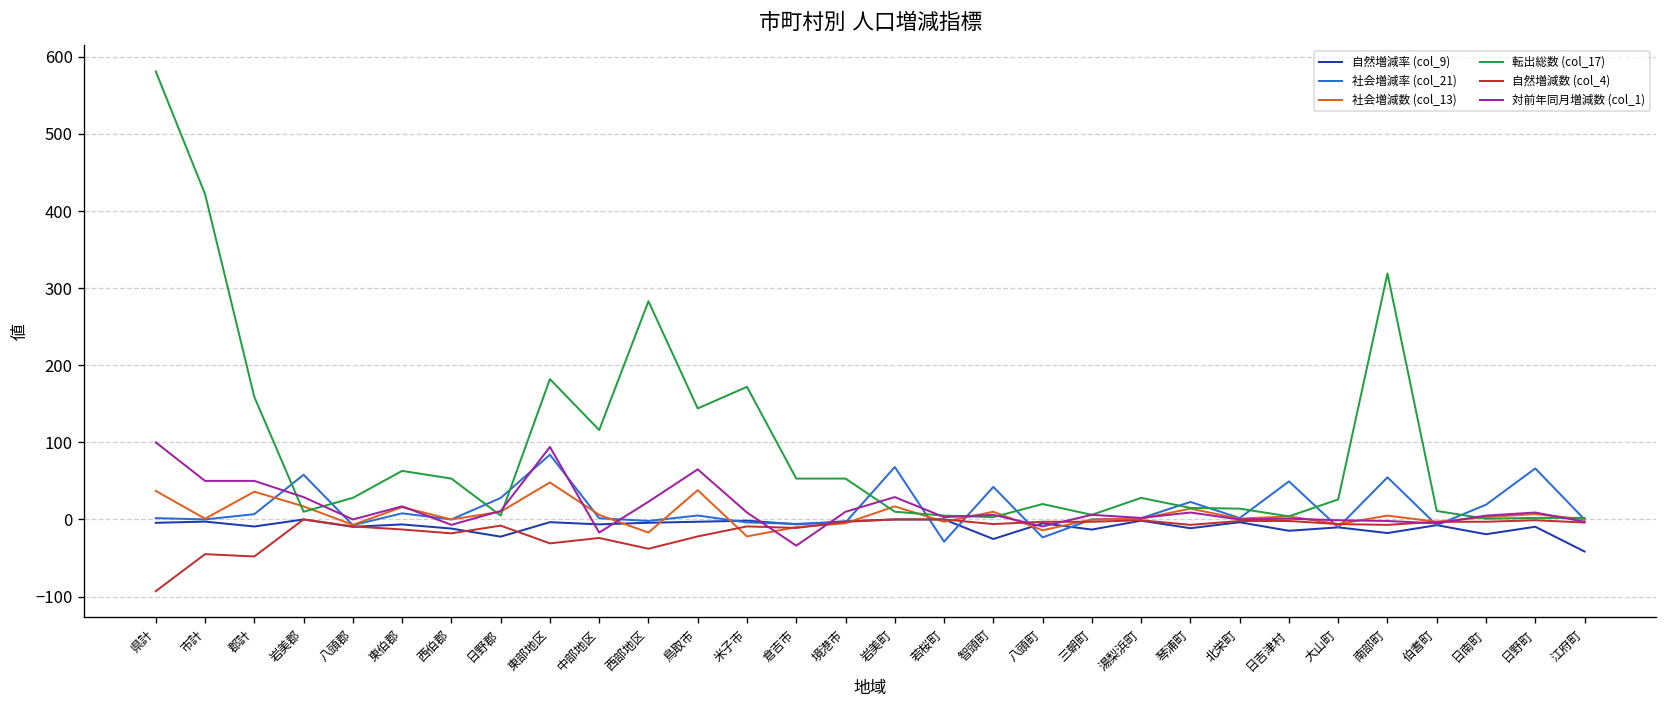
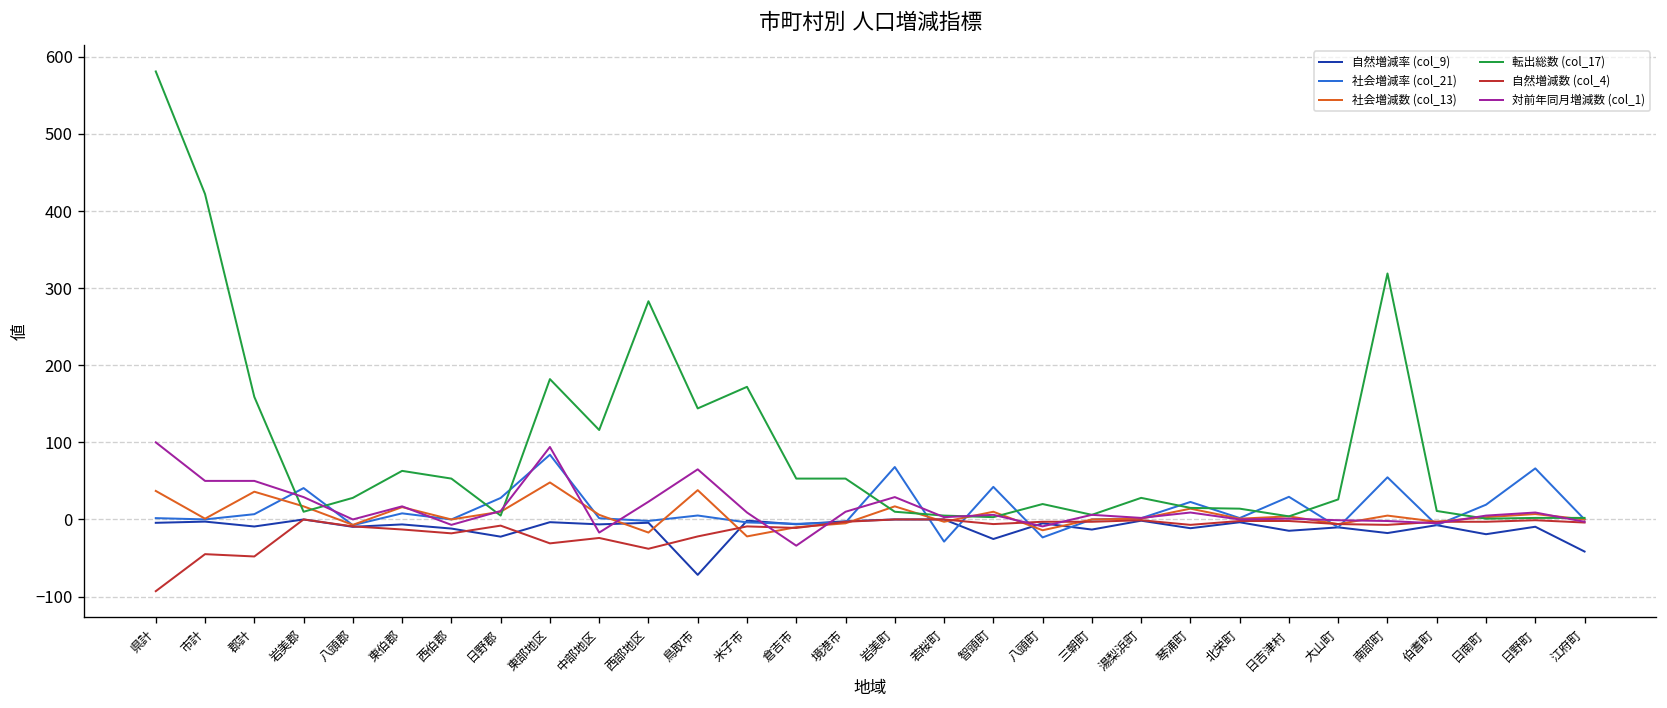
  {
    "自然増減率 (col_9)": {
      "県計": 0,
      "郡計": -10,
      "東伯郡": -10,
      "西伯郡": -10,
      "日野郡": -20,
      "東部地区": 0,
      "中部地区": -10,
-     "鳥取市": 0,
+     "鳥取市": -70,
      "智頭町": -30,
      "三朝町": -10,
      "琴浦町": -10,
      "日吉津村": -10,
      "南部町": -20,
      "日南町": -20,
      "日野町": -10,
      "江府町": -40
    },
    "社会増減率 (col_21)": {
      "県計": 0,
      "郡計": 10,
-     "岩美郡": 60,
+     "岩美郡": 40,
      "東伯郡": 10,
      "日野郡": 30,
      "東部地区": 80,
      "中部地区": 0,
      "鳥取市": 10,
      "岩美町": 70,
      "若桜町": -30,
      "智頭町": 40,
      "八頭町": -20,
      "琴浦町": 20,
-     "日吉津村": 50,
+     "日吉津村": 30,
      "南部町": 50,
      "日南町": 20,
      "日野町": 70
    },
    "転出総数 (col_17)": {
      "県計": 580,
      "市計": 420,
      "郡計": 160,
      "岩美郡": 10,
      "八頭郡": 30,
      "東伯郡": 60,
      "西伯郡": 50,
      "日野郡": 10,
      "東部地区": 180,
      "中部地区": 120,
      "西部地区": 280,
      "鳥取市": 140,
      "米子市": 170,
      "倉吉市": 50,
      "境港市": 50,
      "岩美町": 10,
      "八頭町": 20,
      "湯梨浜町": 30,
      "北栄町": 10,
      "大山町": 30,
      "南部町": 320,
      "伯耆町": 10
    },
    "対前年同月増減数 (col_1)": {
      "県計": 100,
      "市計": 50,
      "郡計": 50,
      "岩美郡": 30,
      "八頭郡": 0,
      "西伯郡": -10,
      "東部地区": 90,
      "中部地区": -20,
      "西部地区": 20,
      "鳥取市": 70,
      "米子市": 10,
      "倉吉市": -30,
      "境港市": 10,
      "岩美町": 30,
      "八頭町": -10,
      "琴浦町": 10,
      "大山町": 0,
      "南部町": 0
    }
  }
